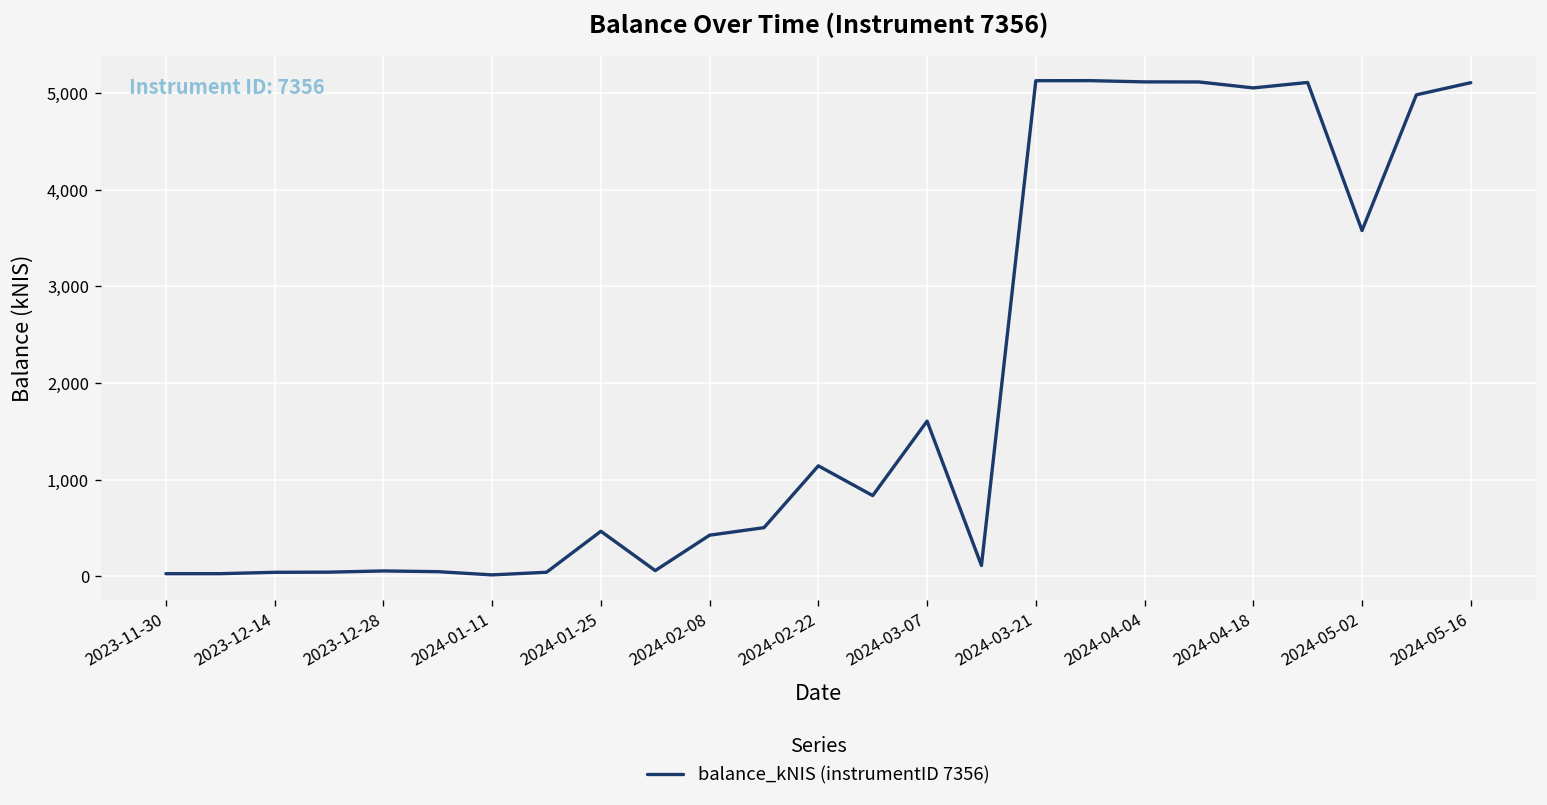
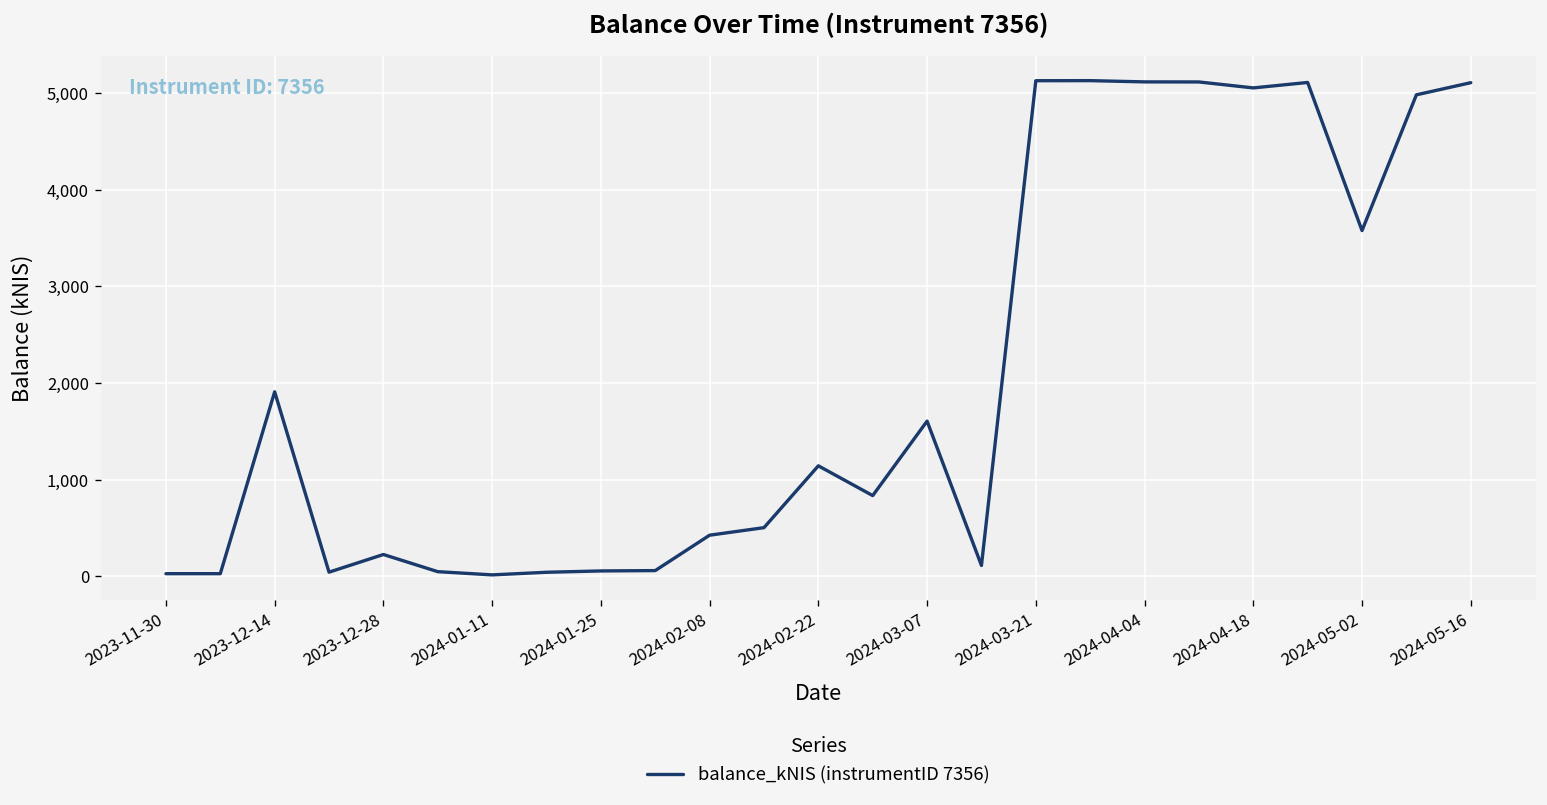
  {
    "2023-11-30": "0",
-   "2023-12-14": "0",
-   "2023-12-28": "100",
+   "2023-12-14": "1,900",
+   "2023-12-28": "200",
    "2024-01-11": "0",
-   "2024-01-25": "500",
+   "2024-01-25": "100",
    "2024-02-08": "400",
    "2024-02-22": "1,100",
    "2024-03-07": "1,600",
    "2024-03-21": "5,100",
    "2024-04-04": "5,100",
    "2024-04-18": "5,100",
    "2024-05-02": "3,600",
    "2024-05-16": "5,100"
  }
